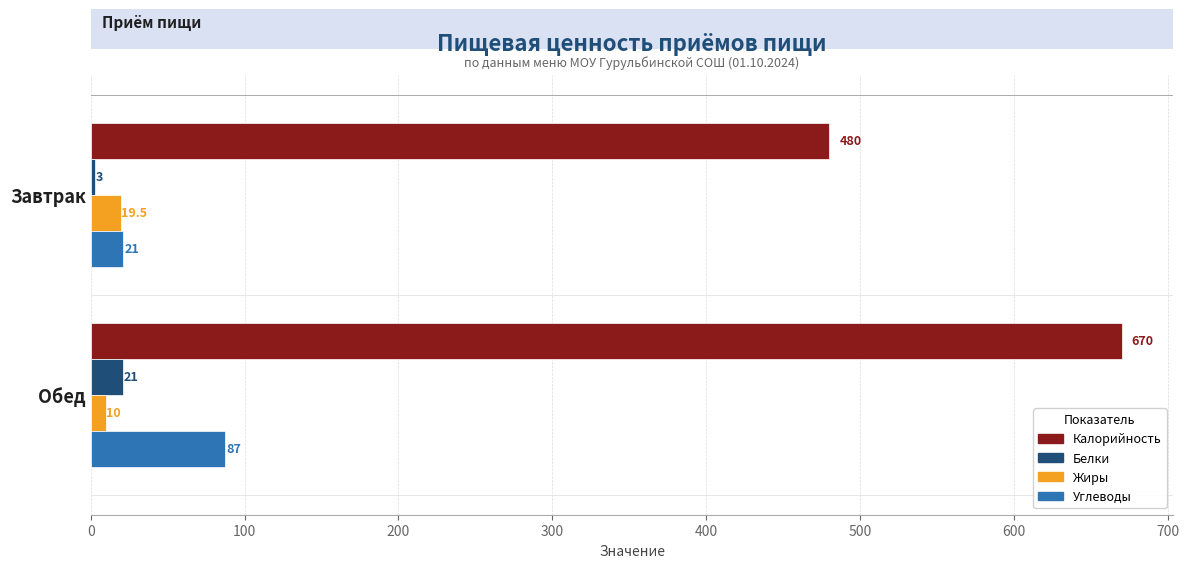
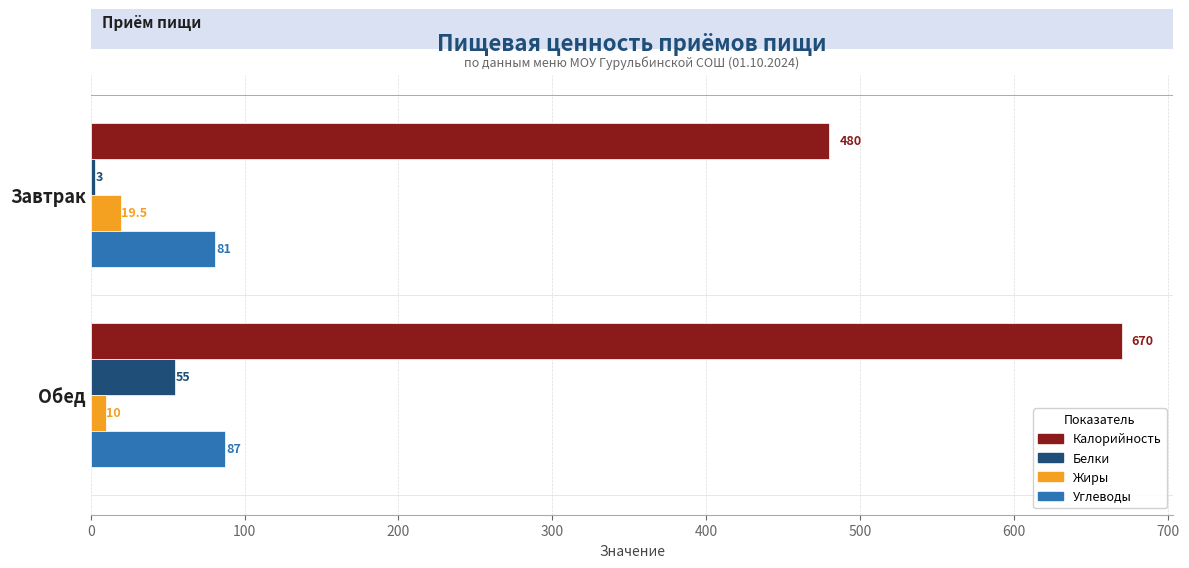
  {
    "Калорийность": {
      "Завтрак": 480,
      "Обед": 670
    },
    "Белки": {
      "Завтрак": 3,
-     "Обед": 21
+     "Обед": 55
    },
    "Жиры": {
      "Завтрак": 19.5,
      "Обед": 10
    },
    "Углеводы": {
-     "Завтрак": 21,
+     "Завтрак": 81,
      "Обед": 87
    }
  }
